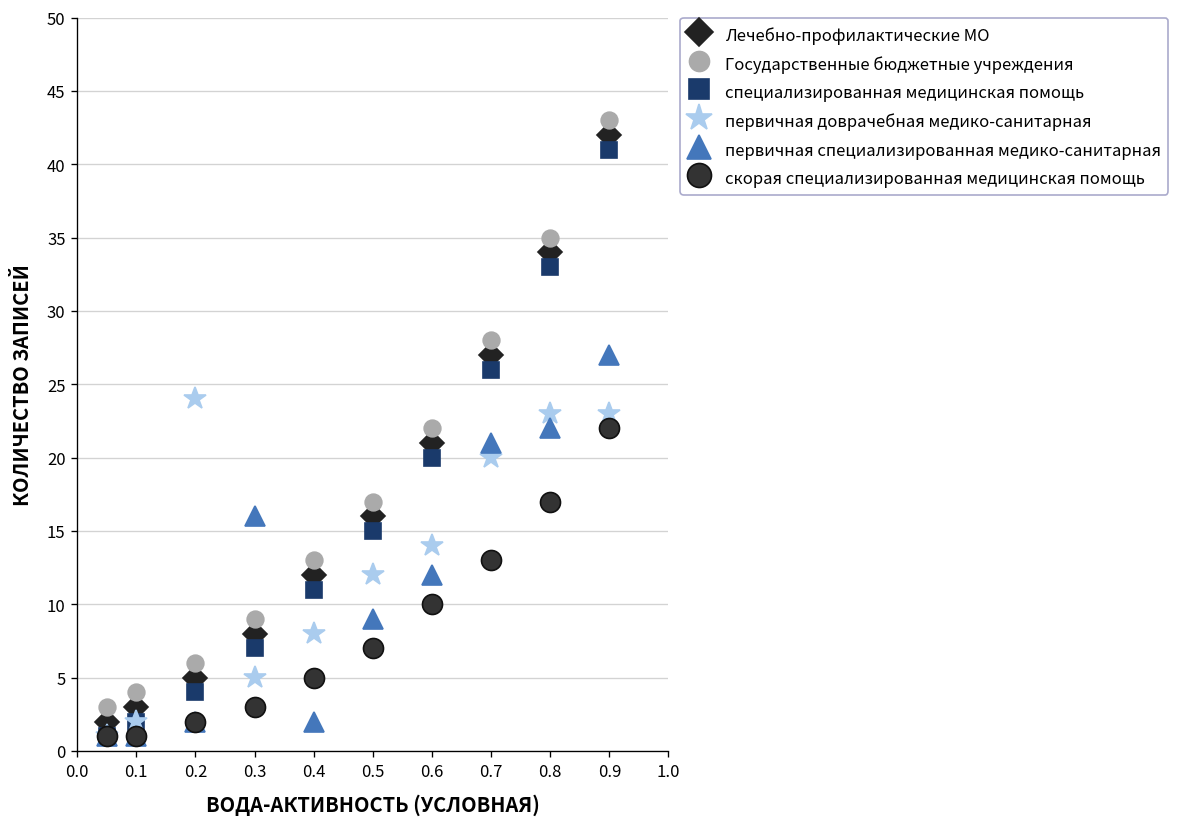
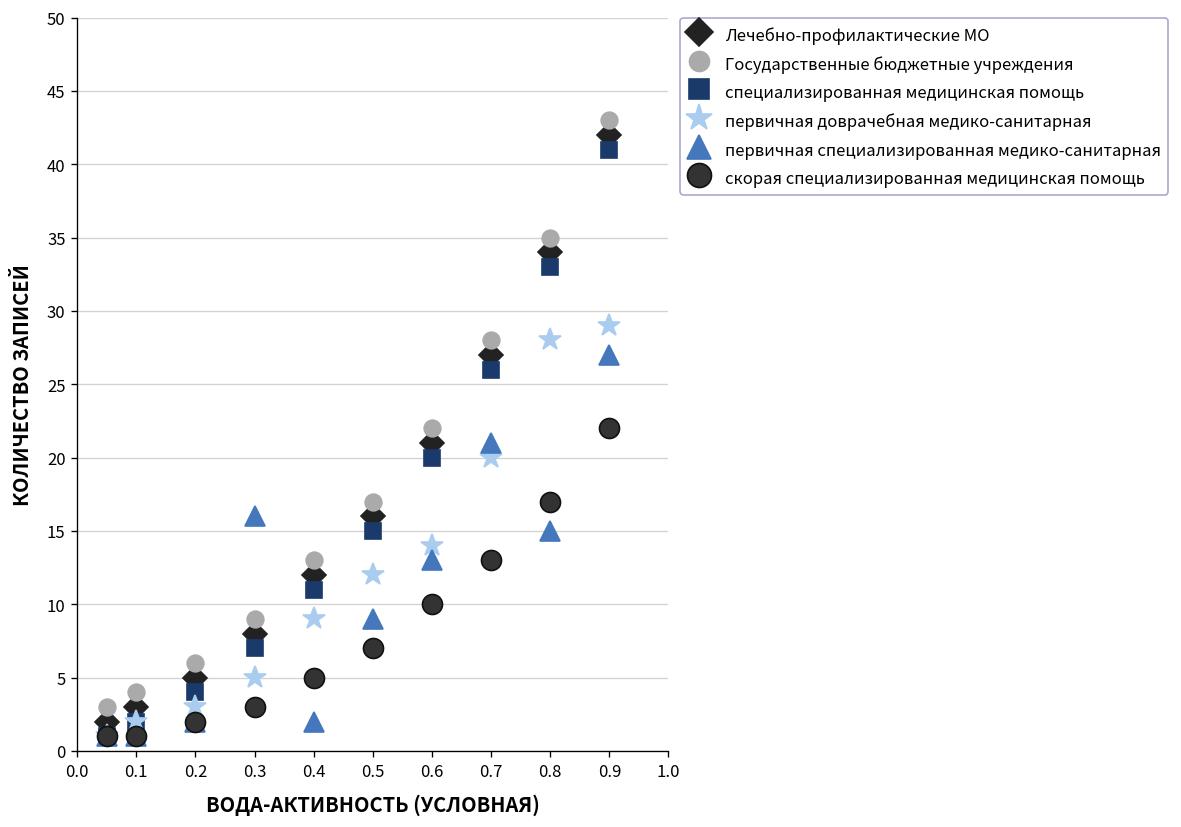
  {
    "Государственные бюджетные учреждения": {
      "0.1": 4,
      "0.2": 6,
      "0.3": 9,
      "0.4": 13,
      "0.5": 17,
      "0.6": 22,
      "0.7": 28,
      "0.8": 35,
      "0.9": 43
    },
    "специализированная медицинская помощь": {
      "0.2": 4,
      "0.3": 7,
      "0.4": 11,
      "0.5": 15,
      "0.6": 20,
      "0.7": 26,
      "0.8": 33,
      "0.9": 41
    },
    "первичная доврачебная медико-санитарная": {
-     "0.2": 24,
+     "0.2": 3,
      "0.3": 5,
-     "0.4": 8,
+     "0.4": 9,
      "0.5": 12,
      "0.6": 14,
      "0.7": 20,
-     "0.8": 23,
-     "0.9": 23
+     "0.8": 28,
+     "0.9": 29
    },
    "первичная специализированная медико-санитарная": {
      "0.3": 16,
      "0.4": 2,
      "0.5": 9,
-     "0.6": 12,
+     "0.6": 13,
      "0.7": 21,
-     "0.8": 22,
+     "0.8": 15,
      "0.9": 27
    }
  }
